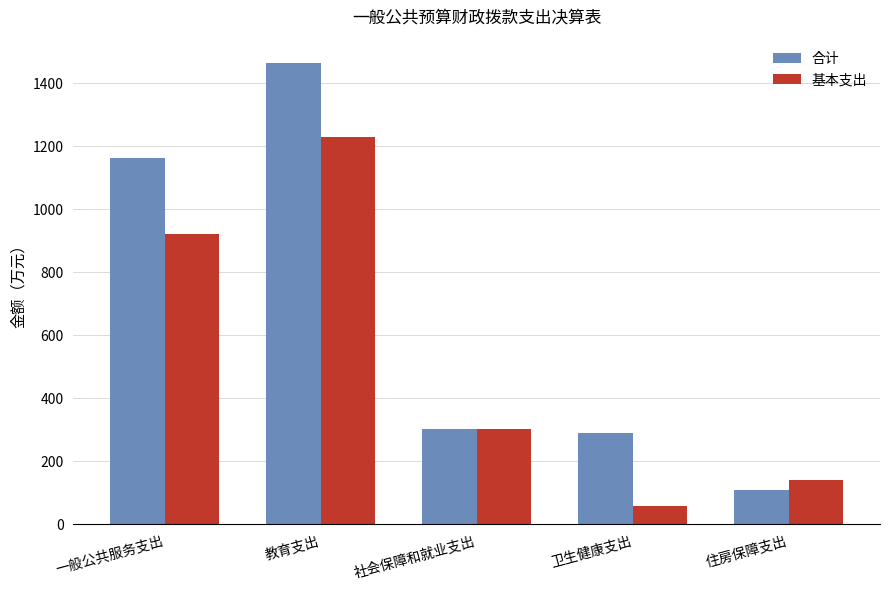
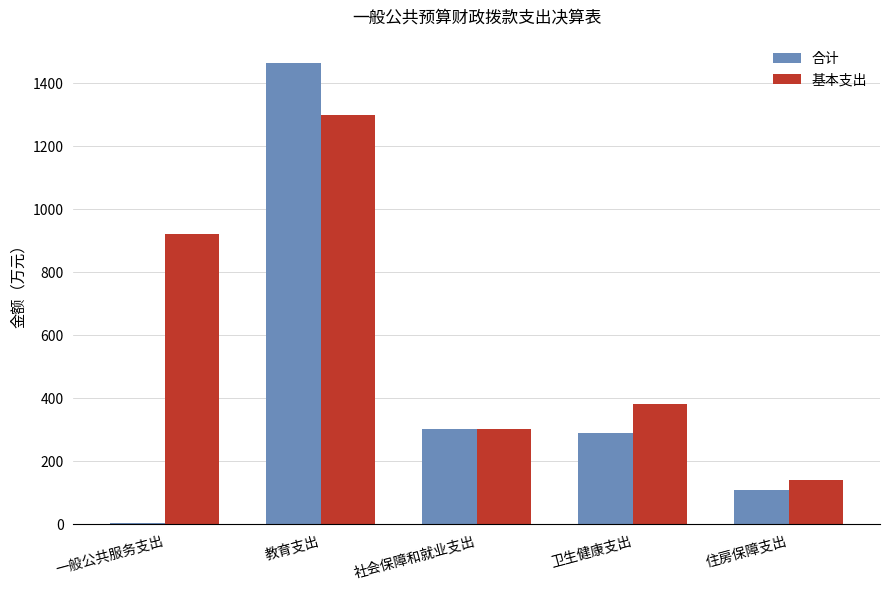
  {
    "合计": {
-     "一般公共服务支出": 1160,
+     "一般公共服务支出": 0,
      "教育支出": 1460,
      "社会保障和就业支出": 300,
      "卫生健康支出": 290,
      "住房保障支出": 110
    },
    "基本支出": {
      "一般公共服务支出": 920,
-     "教育支出": 1230,
+     "教育支出": 1300,
      "社会保障和就业支出": 300,
-     "卫生健康支出": 60,
+     "卫生健康支出": 380,
      "住房保障支出": 140
    }
  }
